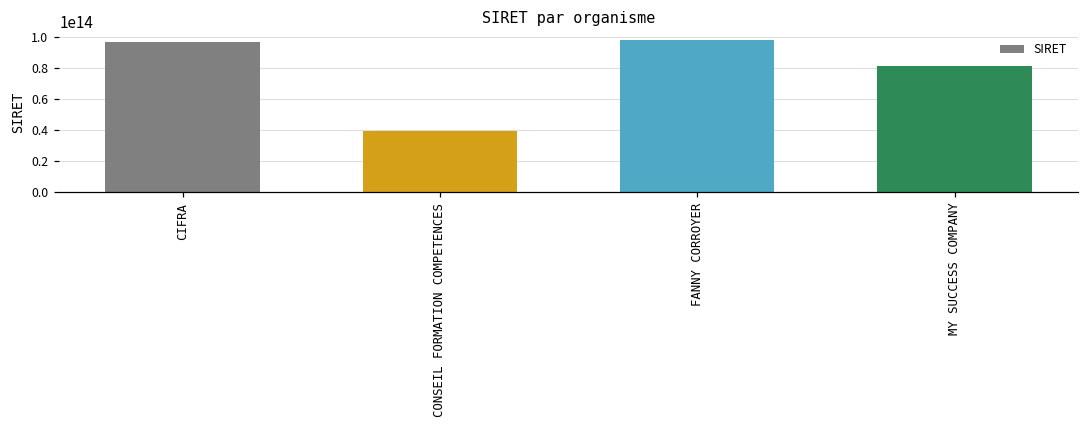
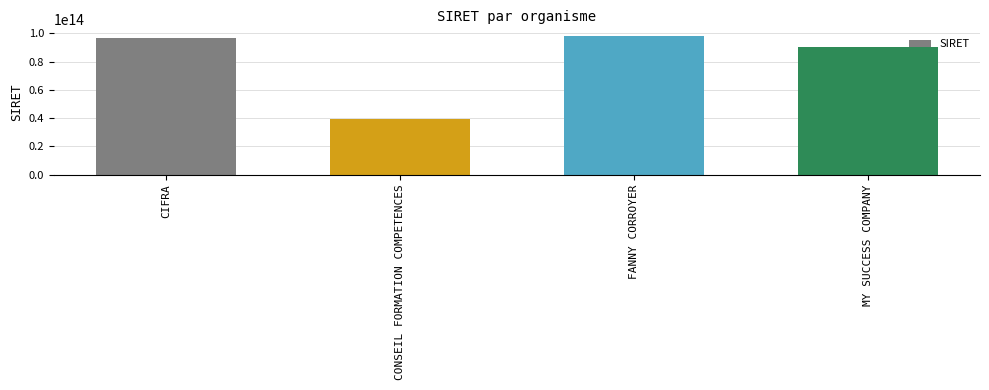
  {
    "CIFRA": 97000000000000,
    "CONSEIL FORMATION COMPETENCES": 39000000000000,
    "FANNY CORROYER": 98000000000000,
-   "MY SUCCESS COMPANY": 81000000000000
+   "MY SUCCESS COMPANY": 91000000000000
  }
